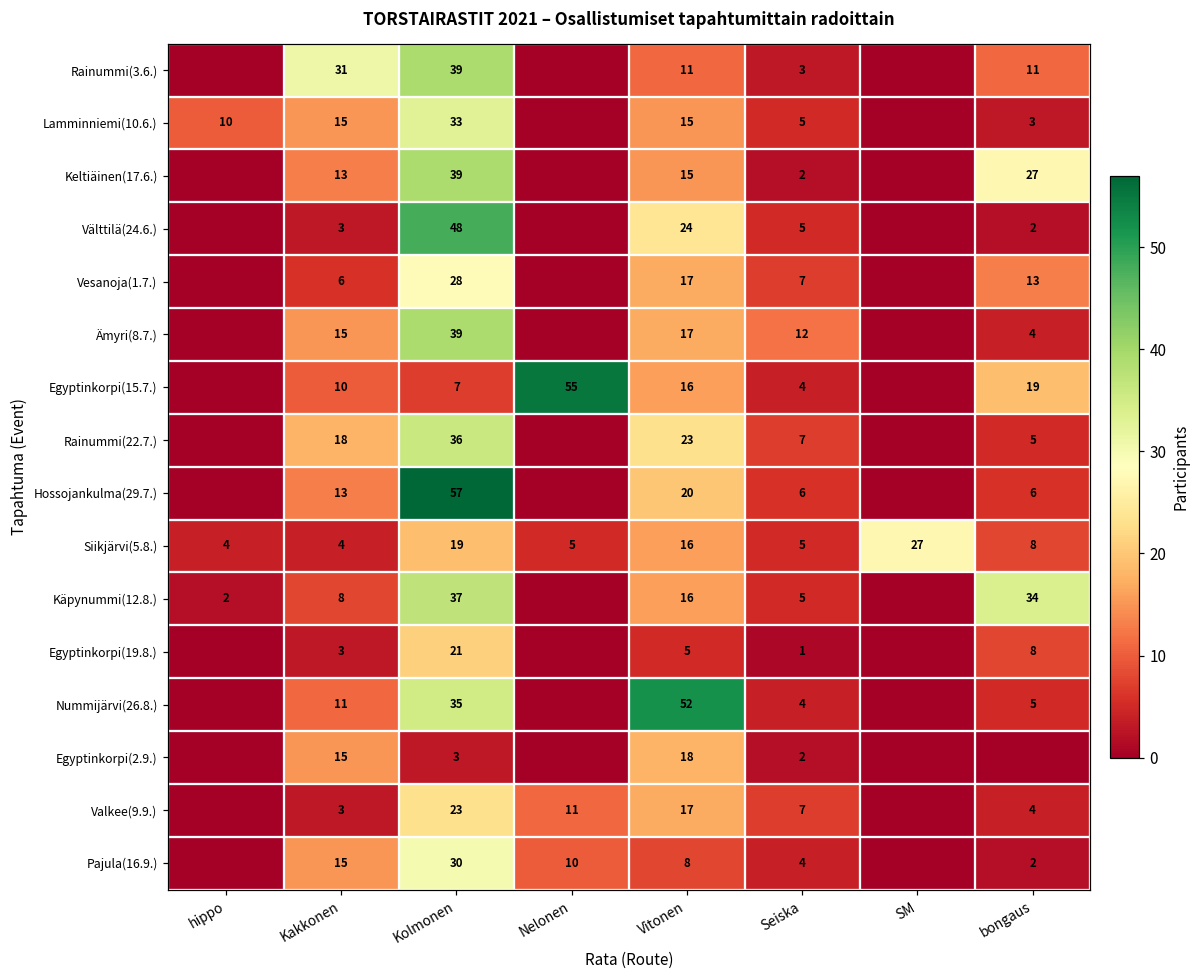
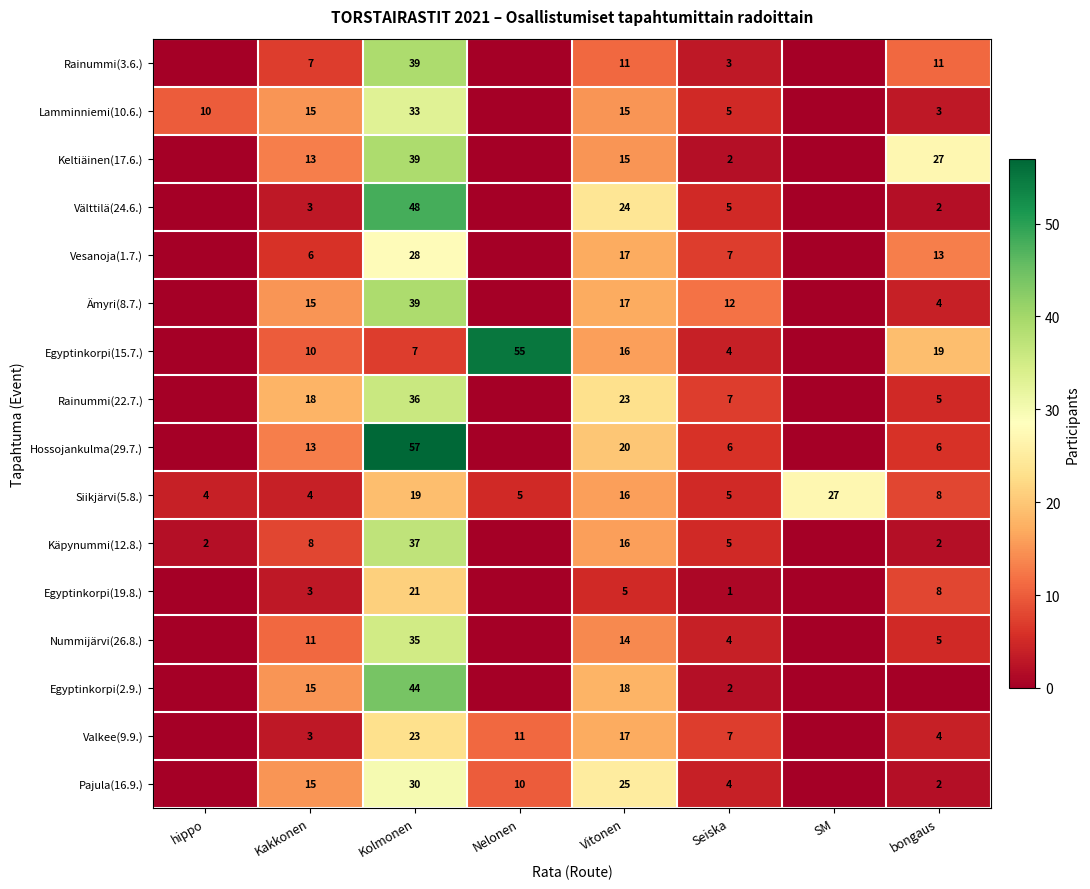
  {
    "Rainummi(3.6.)": {
-     "Kakkonen": 31,
+     "Kakkonen": 7,
      "Kolmonen": 39,
      "Vitonen": 11,
      "Seiska": 3,
      "bongaus": 11
    },
    "Lamminniemi(10.6.)": {
      "hippo": 10,
      "Kakkonen": 15,
      "Kolmonen": 33,
      "Vitonen": 15,
      "Seiska": 5,
      "bongaus": 3
    },
    "Keltiäinen(17.6.)": {
      "Kakkonen": 13,
      "Kolmonen": 39,
      "Vitonen": 15,
      "Seiska": 2,
      "bongaus": 27
    },
    "Välttilä(24.6.)": {
      "Kakkonen": 3,
      "Kolmonen": 48,
      "Vitonen": 24,
      "Seiska": 5,
      "bongaus": 2
    },
    "Vesanoja(1.7.)": {
      "Kakkonen": 6,
      "Kolmonen": 28,
      "Vitonen": 17,
      "Seiska": 7,
      "bongaus": 13
    },
    "Ämyri(8.7.)": {
      "Kakkonen": 15,
      "Kolmonen": 39,
      "Vitonen": 17,
      "Seiska": 12,
      "bongaus": 4
    },
    "Egyptinkorpi(15.7.)": {
      "Kakkonen": 10,
      "Kolmonen": 7,
      "Nelonen": 55,
      "Vitonen": 16,
      "Seiska": 4,
      "bongaus": 19
    },
    "Rainummi(22.7.)": {
      "Kakkonen": 18,
      "Kolmonen": 36,
      "Vitonen": 23,
      "Seiska": 7,
      "bongaus": 5
    },
    "Hossojankulma(29.7.)": {
      "Kakkonen": 13,
      "Kolmonen": 57,
      "Vitonen": 20,
      "Seiska": 6,
      "bongaus": 6
    },
    "Siikjärvi(5.8.)": {
      "hippo": 4,
      "Kakkonen": 4,
      "Kolmonen": 19,
      "Nelonen": 5,
      "Vitonen": 16,
      "Seiska": 5,
      "SM": 27,
      "bongaus": 8
    },
    "Käpynummi(12.8.)": {
      "hippo": 2,
      "Kakkonen": 8,
      "Kolmonen": 37,
      "Vitonen": 16,
      "Seiska": 5,
-     "bongaus": 34
+     "bongaus": 2
    },
    "Egyptinkorpi(19.8.)": {
      "Kakkonen": 3,
      "Kolmonen": 21,
      "Vitonen": 5,
      "Seiska": 1,
      "bongaus": 8
    },
    "Nummijärvi(26.8.)": {
      "Kakkonen": 11,
      "Kolmonen": 35,
-     "Vitonen": 52,
+     "Vitonen": 14,
      "Seiska": 4,
      "bongaus": 5
    },
    "Egyptinkorpi(2.9.)": {
      "Kakkonen": 15,
-     "Kolmonen": 3,
+     "Kolmonen": 44,
      "Vitonen": 18,
      "Seiska": 2
    },
    "Valkee(9.9.)": {
      "Kakkonen": 3,
      "Kolmonen": 23,
      "Nelonen": 11,
      "Vitonen": 17,
      "Seiska": 7,
      "bongaus": 4
    },
    "Pajula(16.9.)": {
      "Kakkonen": 15,
      "Kolmonen": 30,
      "Nelonen": 10,
-     "Vitonen": 8,
+     "Vitonen": 25,
      "Seiska": 4,
      "bongaus": 2
    }
  }
